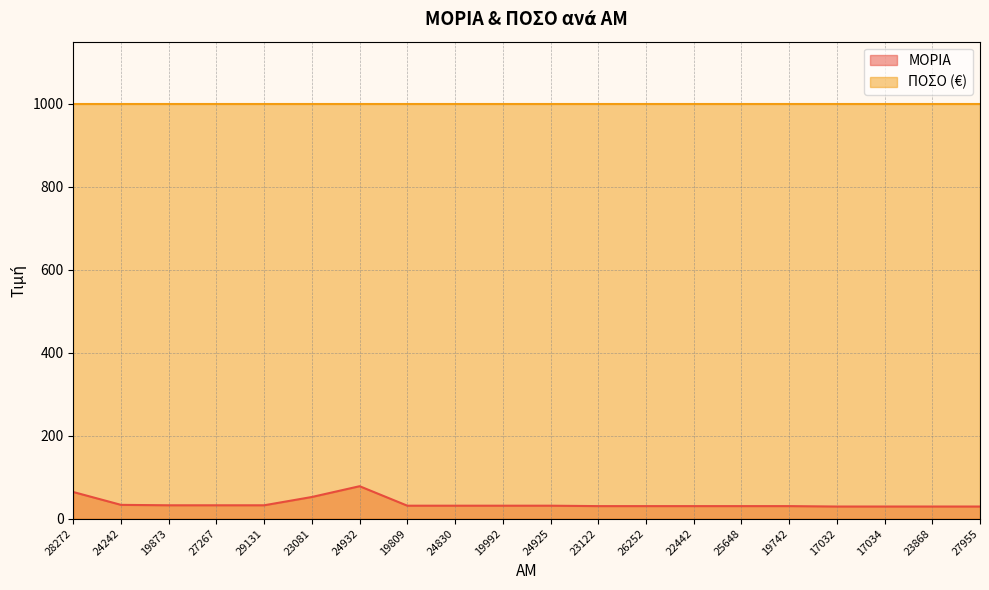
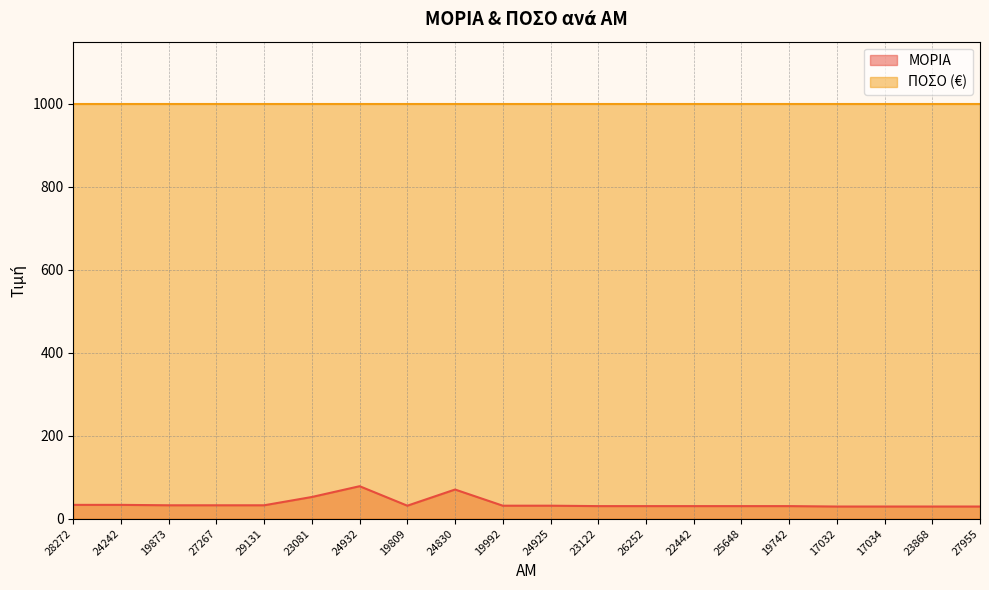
  {
    "ΜΟΡΙΑ": {
-     "28272": 60,
+     "28272": 30,
      "24242": 30,
      "19873": 30,
      "27267": 30,
      "29131": 30,
      "23081": 50,
      "24932": 80,
      "19809": 30,
-     "24830": 30,
+     "24830": 70,
      "19992": 30,
      "24925": 30,
      "23122": 30,
      "26252": 30,
      "22442": 30,
      "25648": 30,
      "19742": 30,
      "17032": 30,
      "17034": 30,
      "23868": 30,
      "27955": 30
    },
    "ΠΟΣΟ (€)": {
      "28272": 1000,
      "24242": 1000,
      "19873": 1000,
      "27267": 1000,
      "29131": 1000,
      "23081": 1000,
      "24932": 1000,
      "19809": 1000,
      "24830": 1000,
      "19992": 1000,
      "24925": 1000,
      "23122": 1000,
      "26252": 1000,
      "22442": 1000,
      "25648": 1000,
      "19742": 1000,
      "17032": 1000,
      "17034": 1000,
      "23868": 1000,
      "27955": 1000
    }
  }
